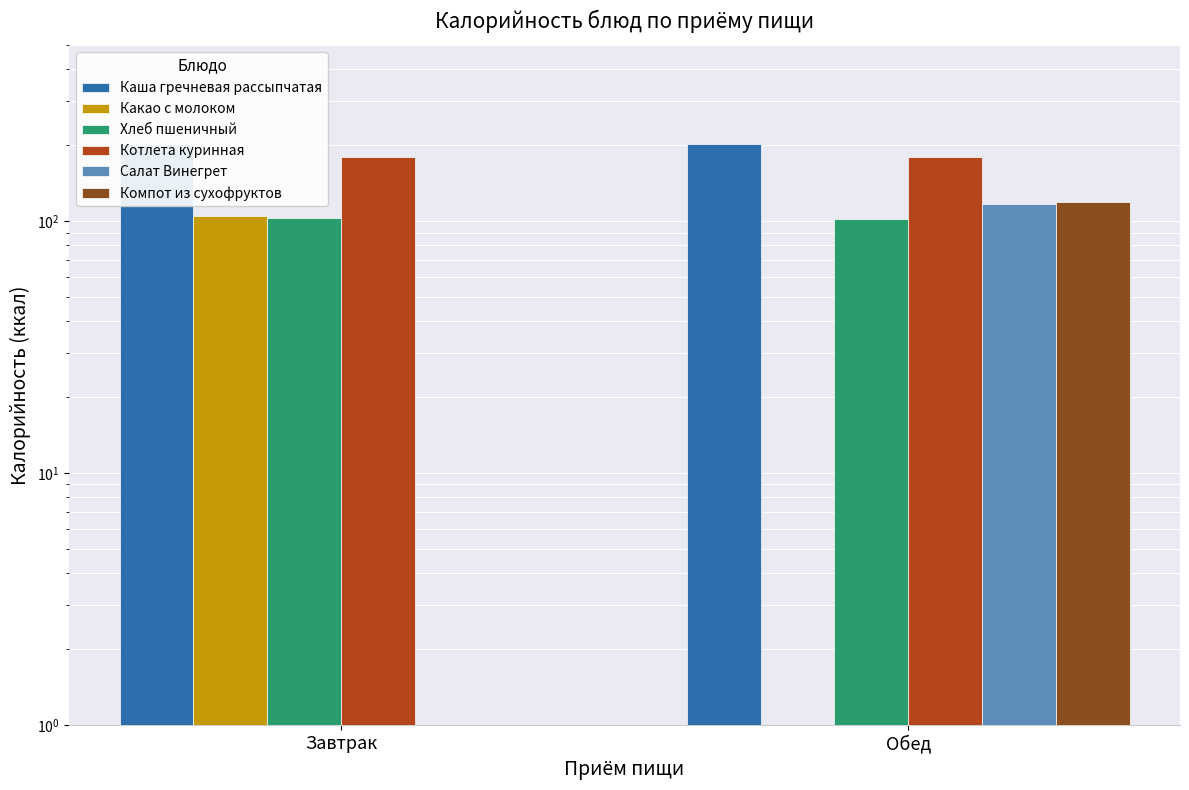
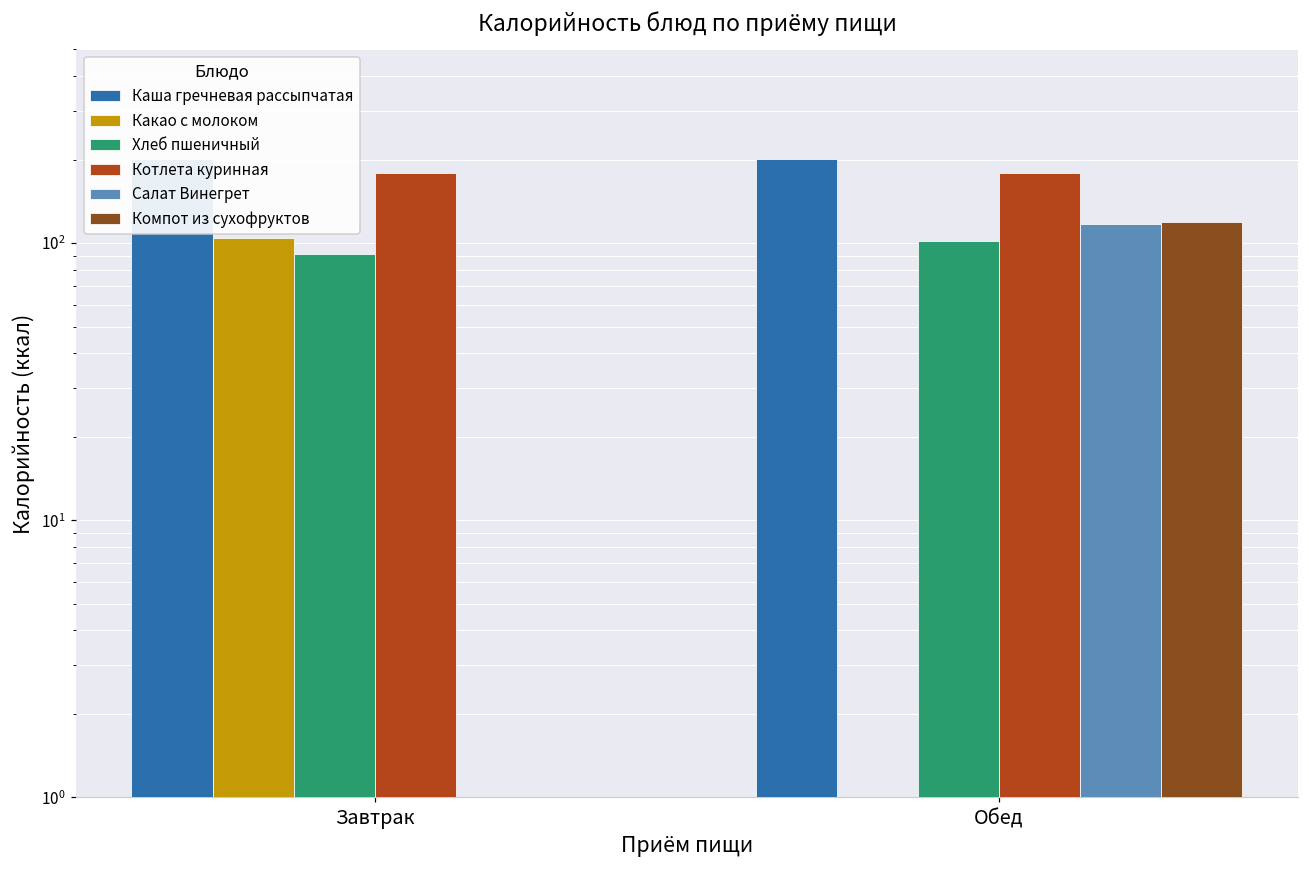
  {
    "Какао с молоком": {
      "Завтрак": 105
    },
    "Хлеб пшеничный": {
-     "Завтрак": 103,
+     "Завтрак": 92,
      "Обед": 102
    }
  }
